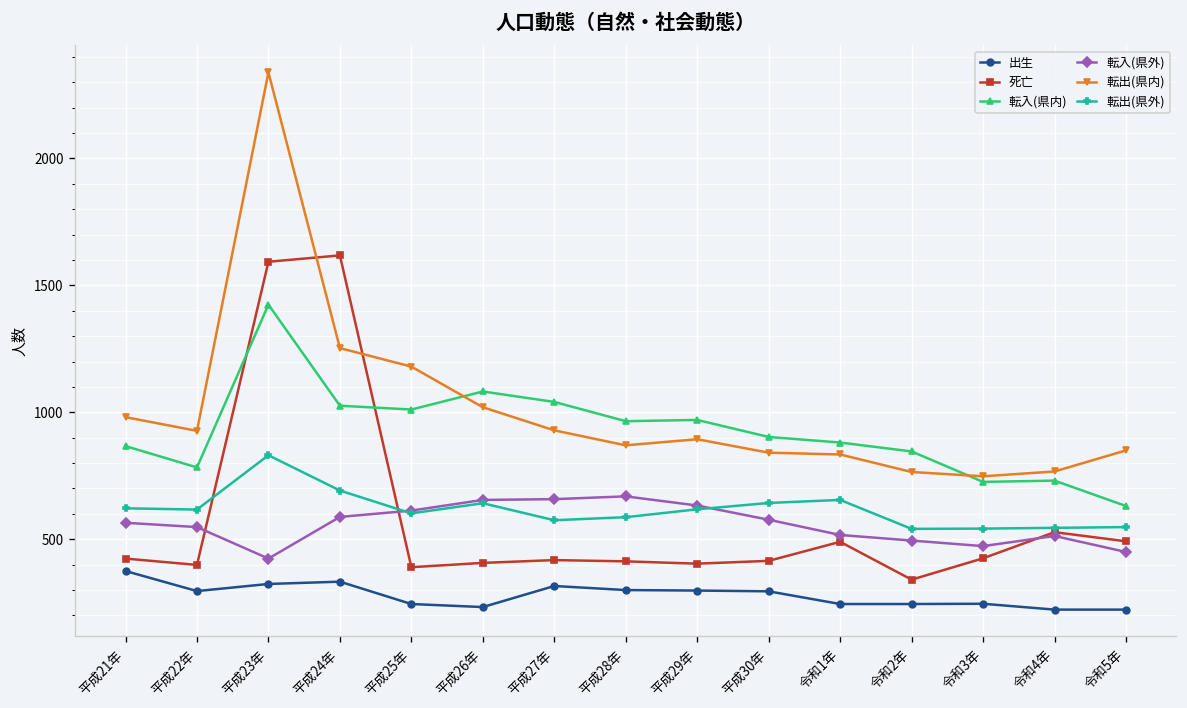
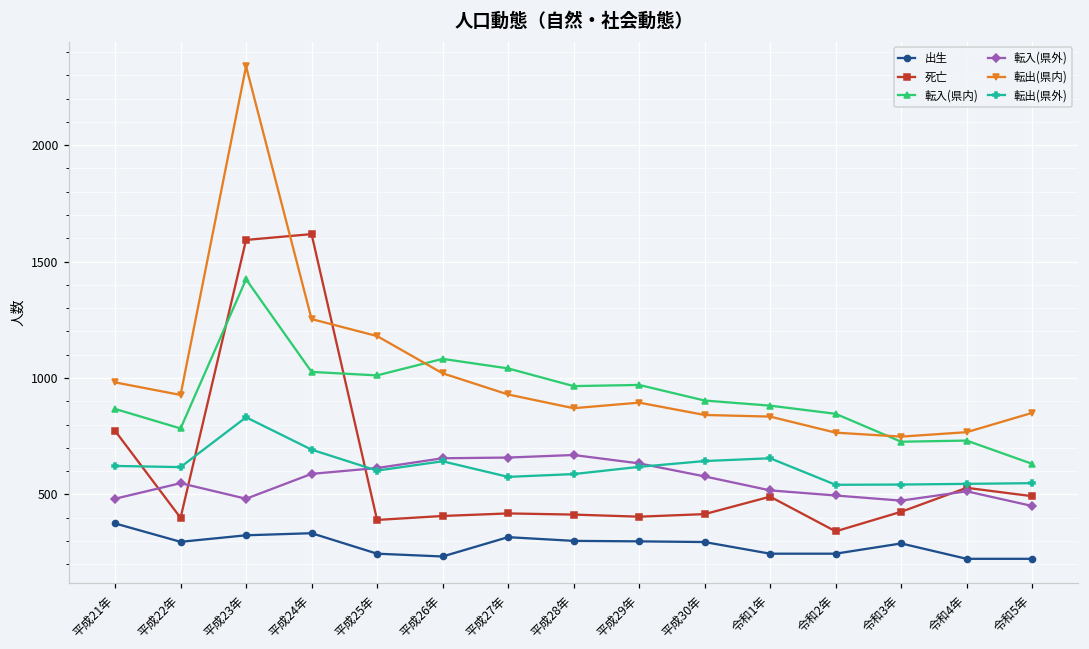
  {
    "出生": {
      "平成21年": 380,
      "平成22年": 300,
      "平成23年": 320,
      "平成24年": 330,
      "平成25年": 250,
      "平成26年": 230,
      "平成27年": 320,
      "平成28年": 300,
      "平成29年": 300,
      "平成30年": 300,
      "令和1年": 250,
      "令和2年": 250,
-     "令和3年": 250,
+     "令和3年": 290,
      "令和4年": 220,
      "令和5年": 220
    },
    "死亡": {
-     "平成21年": 420,
+     "平成21年": 770,
      "平成22年": 400,
      "平成23年": 1590,
      "平成24年": 1620,
      "平成25年": 390,
      "平成26年": 410,
      "平成27年": 420,
      "平成28年": 410,
      "平成29年": 400,
      "平成30年": 420,
      "令和1年": 490,
      "令和2年": 340,
      "令和3年": 430,
      "令和4年": 530,
      "令和5年": 490
    },
    "転入(県外)": {
-     "平成21年": 570,
+     "平成21年": 480,
      "平成22年": 550,
-     "平成23年": 420,
+     "平成23年": 480,
      "平成24年": 590,
      "平成26年": 660,
      "平成27年": 660,
      "平成28年": 670,
      "平成29年": 630,
      "平成30年": 580,
      "令和1年": 520,
      "令和2年": 500,
      "令和3年": 470,
      "令和4年": 510,
      "令和5年": 450
    },
    "転出(県内)": {
      "平成21年": 980,
      "平成22年": 930,
      "平成23年": 2340,
      "平成24年": 1250,
      "平成25年": 1180,
      "平成26年": 1020,
      "平成27年": 930,
      "平成28年": 870,
      "平成29年": 890,
      "平成30年": 840,
      "令和1年": 830,
      "令和2年": 770,
      "令和3年": 750,
      "令和4年": 770,
      "令和5年": 850
    }
  }
